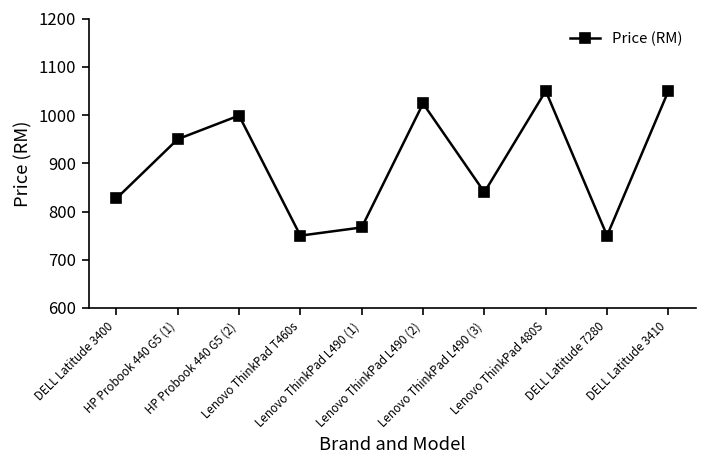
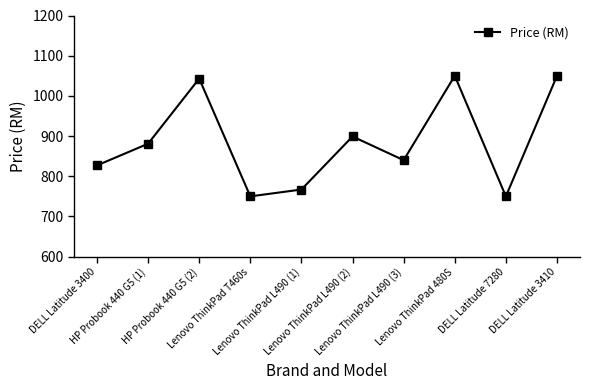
  {
    "DELL Latitude 3400": 830,
-   "HP Probook 440 G5 (1)": 950,
-   "HP Probook 440 G5 (2)": 1000,
+   "HP Probook 440 G5 (1)": 880,
+   "HP Probook 440 G5 (2)": 1040,
    "Lenovo ThinkPad T460s": 750,
    "Lenovo ThinkPad L490 (1)": 770,
-   "Lenovo ThinkPad L490 (2)": 1020,
+   "Lenovo ThinkPad L490 (2)": 900,
    "Lenovo ThinkPad L490 (3)": 840,
    "Lenovo ThinkPad 480S": 1050,
    "DELL Latitude 7280": 750,
    "DELL Latitude 3410": 1050
  }
